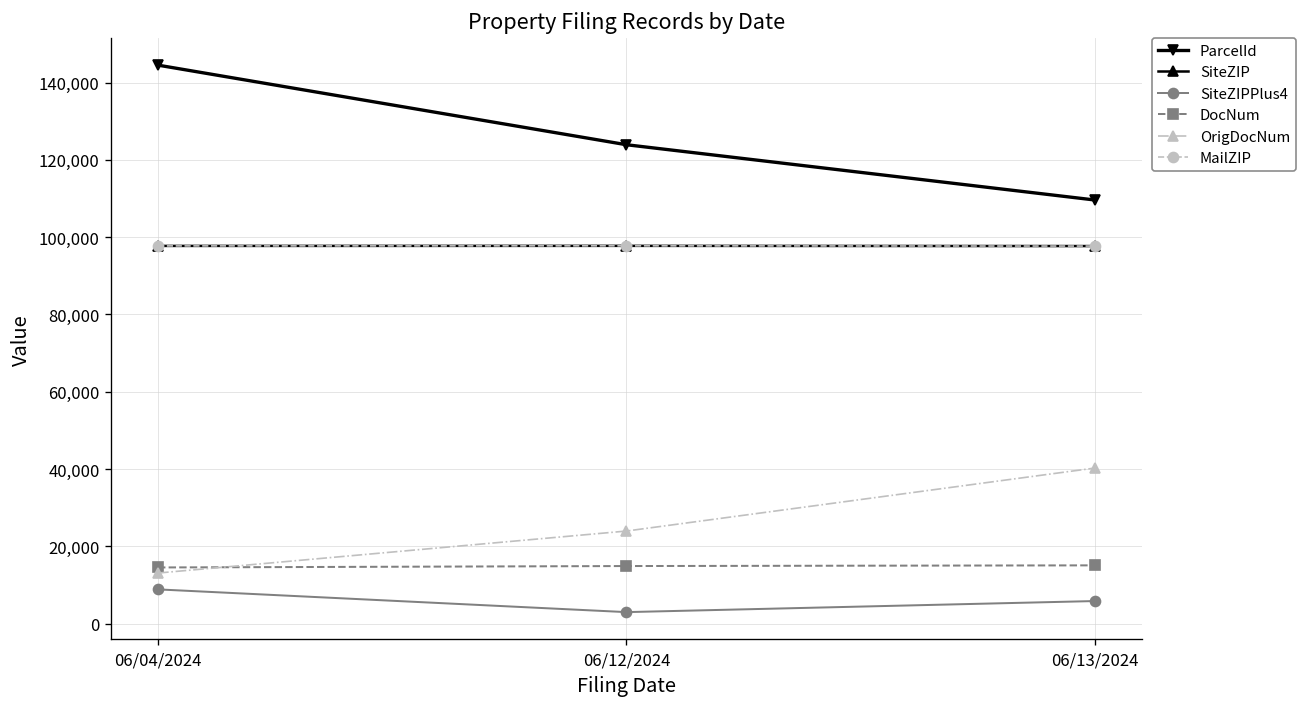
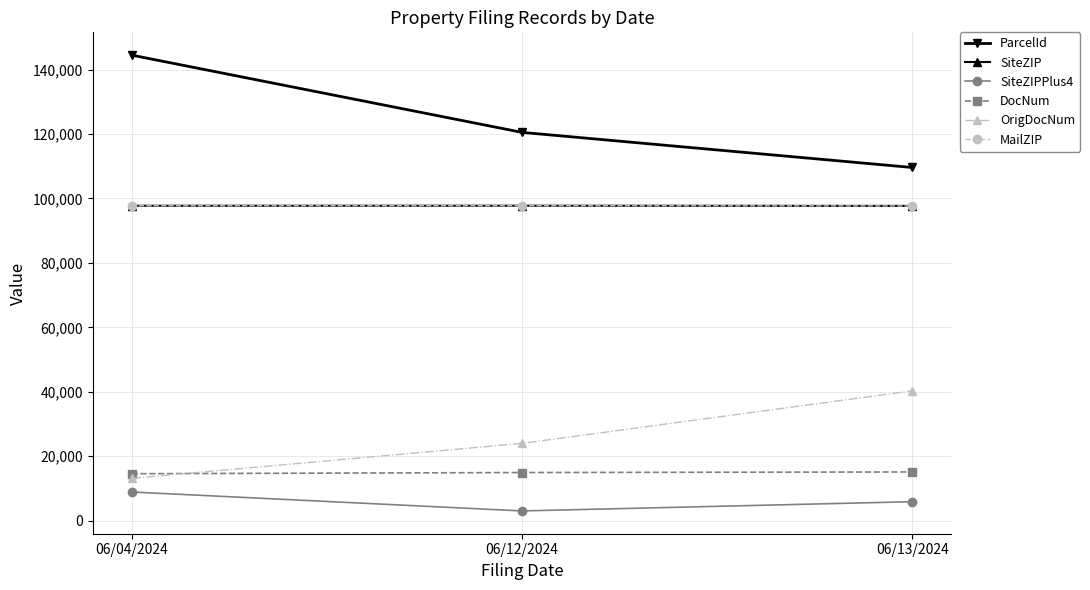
  {
    "ParcelId": {
      "06/04/2024": "145,000",
-     "06/12/2024": "124,000",
+     "06/12/2024": "121,000",
      "06/13/2024": "110,000"
    }
  }
